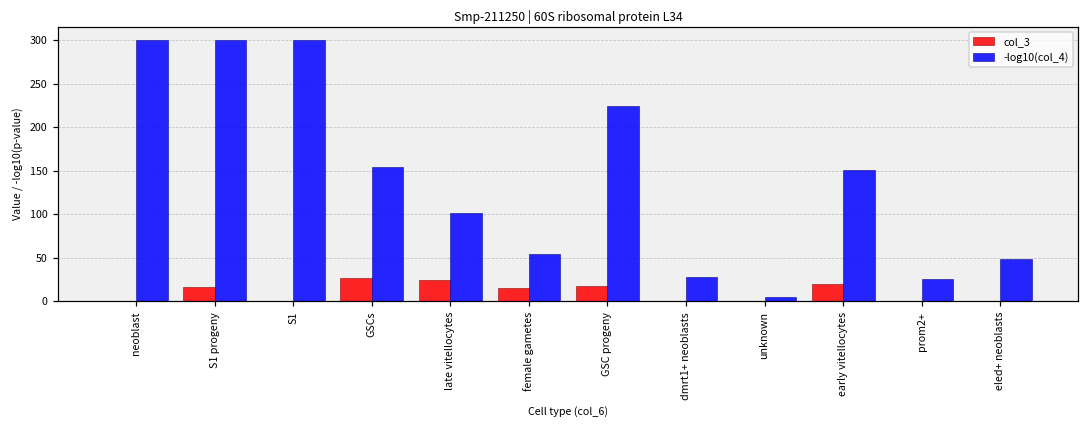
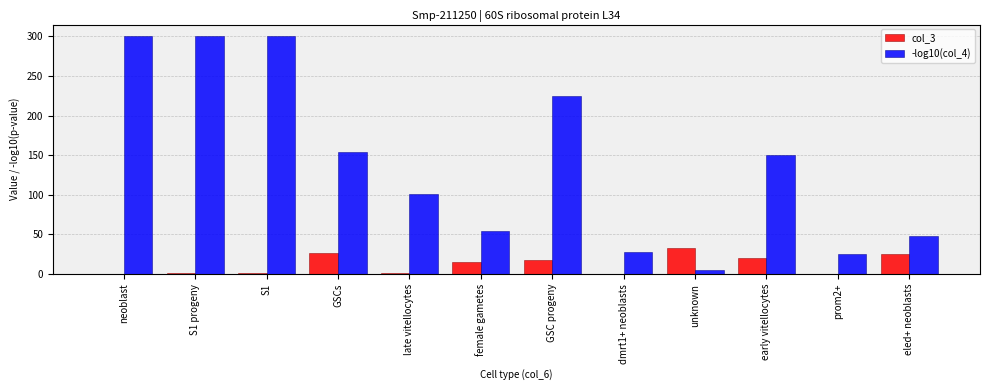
  {
    "col_3": {
-     "S1 progeny": 20,
+     "S1 progeny": 0,
      "GSCs": 30,
-     "late vitellocytes": 20,
+     "late vitellocytes": 0,
      "female gametes": 20,
      "GSC progeny": 20,
-     "unknown": 0,
+     "unknown": 30,
      "early vitellocytes": 20,
-     "eled+ neoblasts": 0
+     "eled+ neoblasts": 20
    },
    "-log10(col_4)": {
      "neoblast": 300,
      "S1 progeny": 300,
      "S1": 300,
      "GSCs": 150,
      "late vitellocytes": 100,
      "female gametes": 50,
      "GSC progeny": 220,
      "dmrt1+ neoblasts": 30,
      "unknown": 10,
      "early vitellocytes": 150,
      "prom2+": 30,
      "eled+ neoblasts": 50
    }
  }
